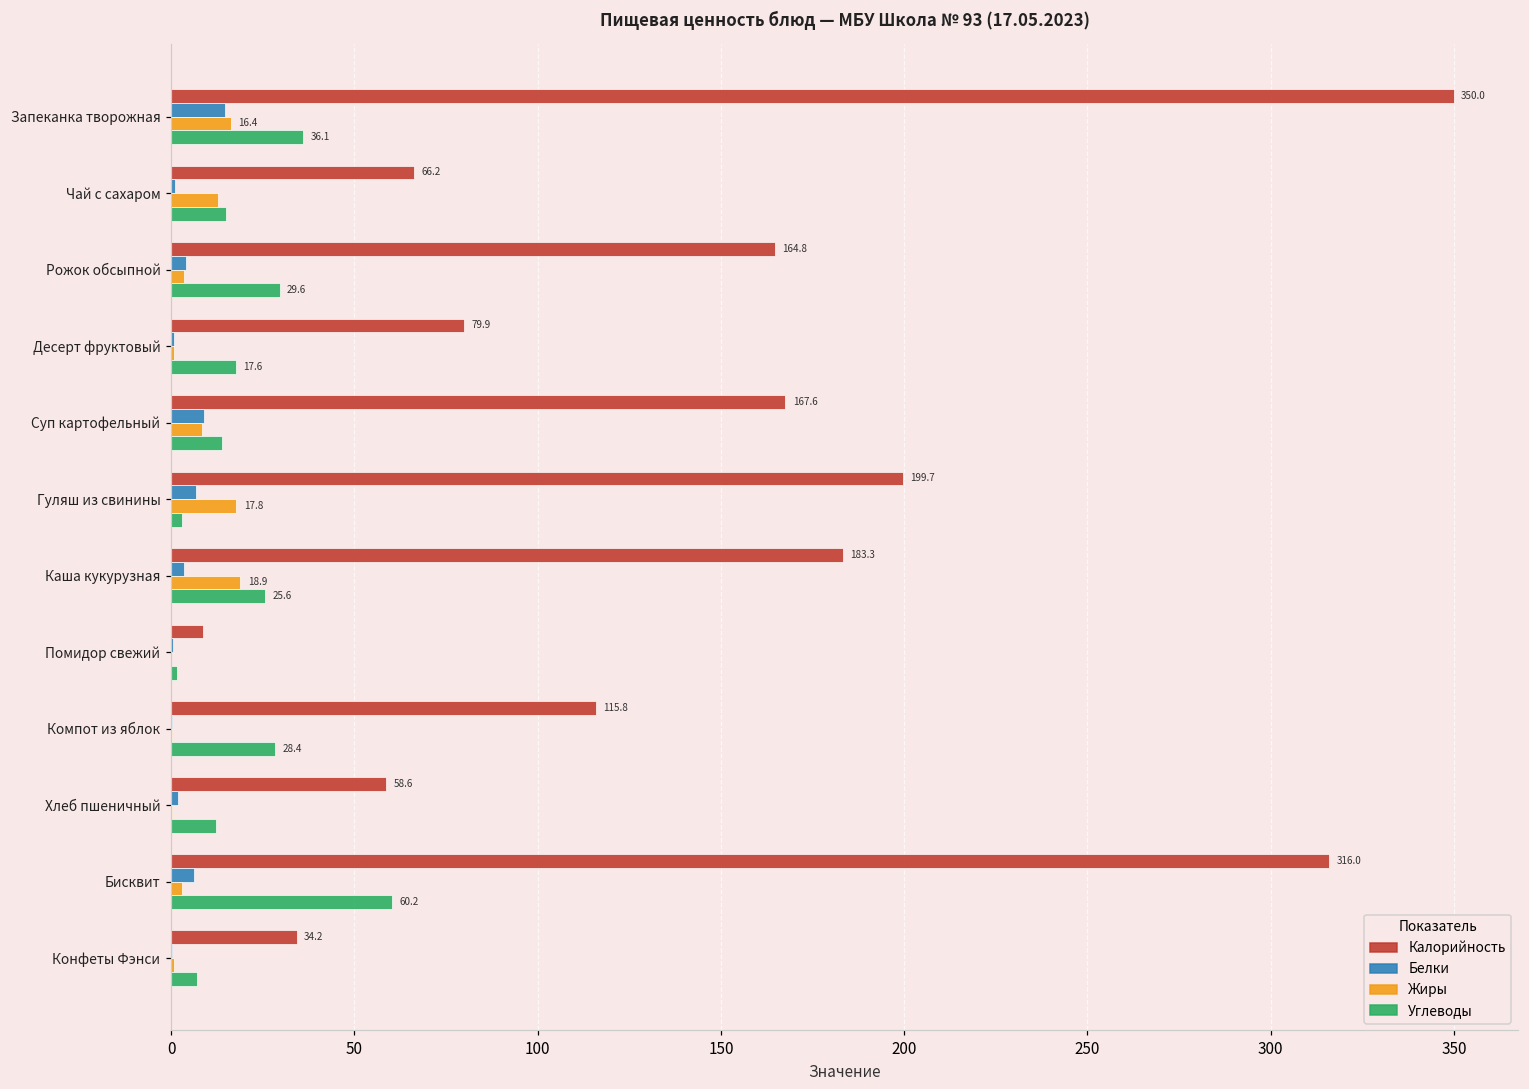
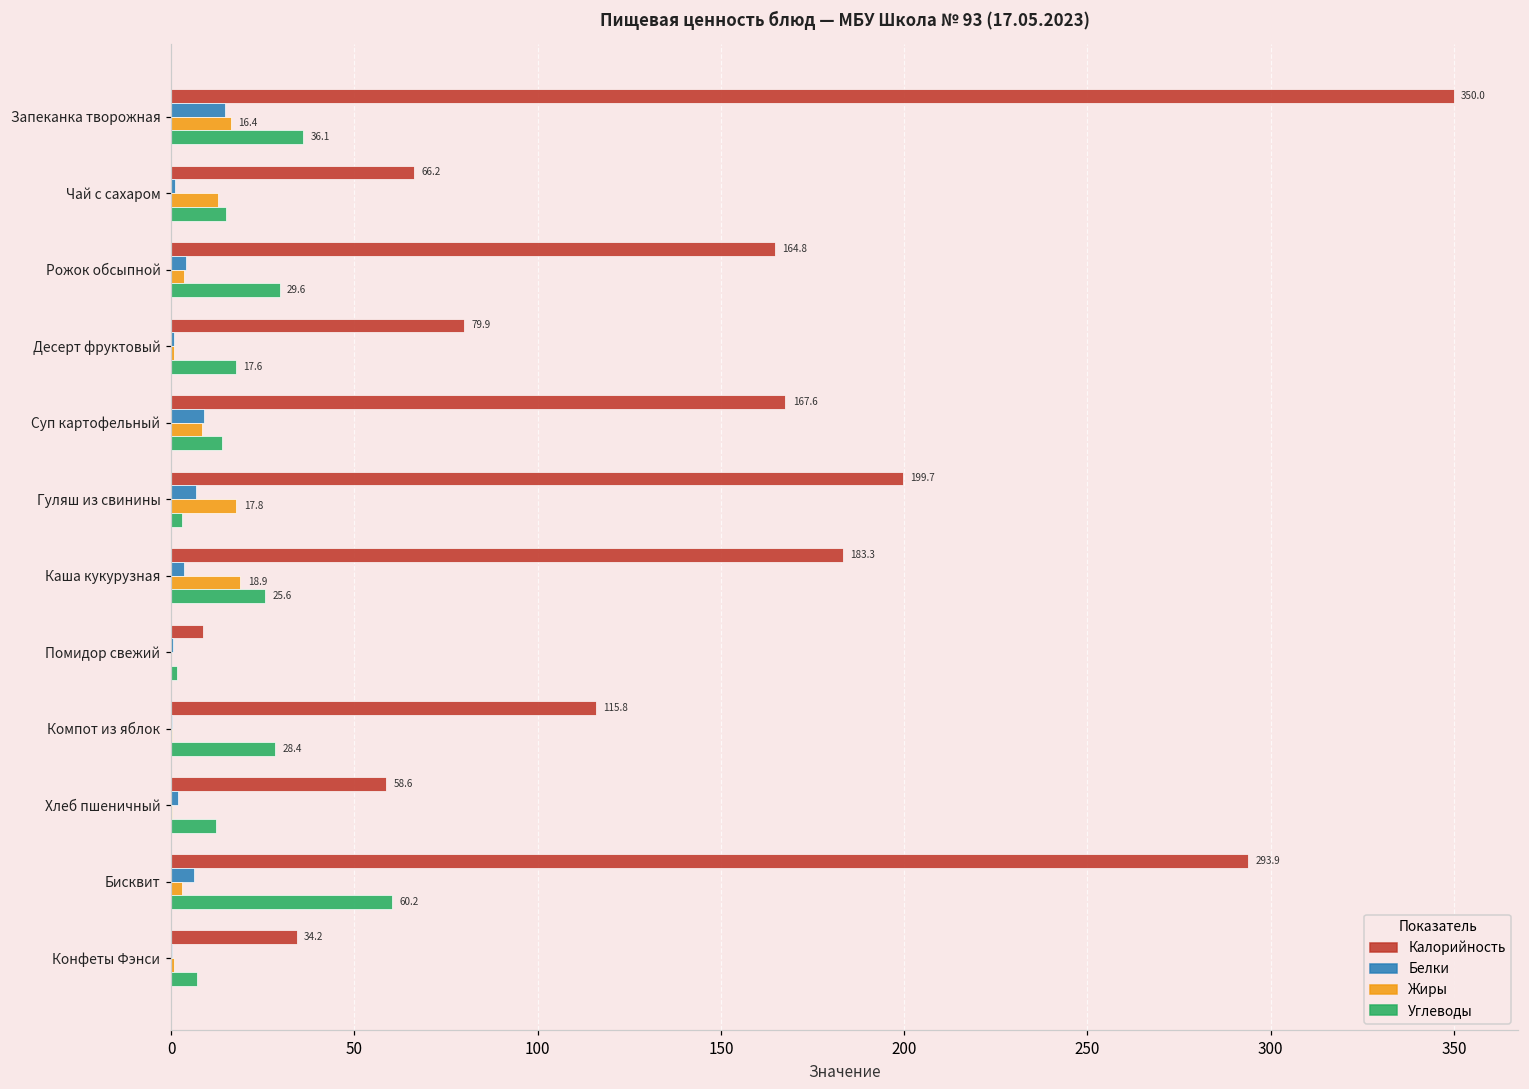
  {
    "Калорийность": {
      "Запеканка творожная": 350.0,
      "Чай с сахаром": 66.2,
      "Рожок обсыпной": 164.8,
      "Десерт фруктовый": 79.9,
      "Суп картофельный": 167.6,
      "Гуляш из свинины": 199.7,
      "Каша кукурузная": 183.3,
      "Компот из яблок": 115.8,
      "Хлеб пшеничный": 58.6,
-     "Бисквит": 316.0,
+     "Бисквит": 293.9,
      "Конфеты Фэнси": 34.2
    },
    "Белки": {
      "Запеканка творожная": 15,
      "Чай с сахаром": 1,
      "Рожок обсыпной": 4,
      "Суп картофельный": 9,
      "Гуляш из свинины": 7,
      "Каша кукурузная": 3,
      "Хлеб пшеничный": 2,
      "Бисквит": 6
    },
    "Жиры": {
      "Запеканка творожная": 16.4,
      "Гуляш из свинины": 17.8,
      "Каша кукурузная": 18.9
    },
    "Углеводы": {
      "Запеканка творожная": 36.1,
      "Рожок обсыпной": 29.6,
      "Десерт фруктовый": 17.6,
      "Каша кукурузная": 25.6,
      "Компот из яблок": 28.4,
      "Бисквит": 60.2
    }
  }
